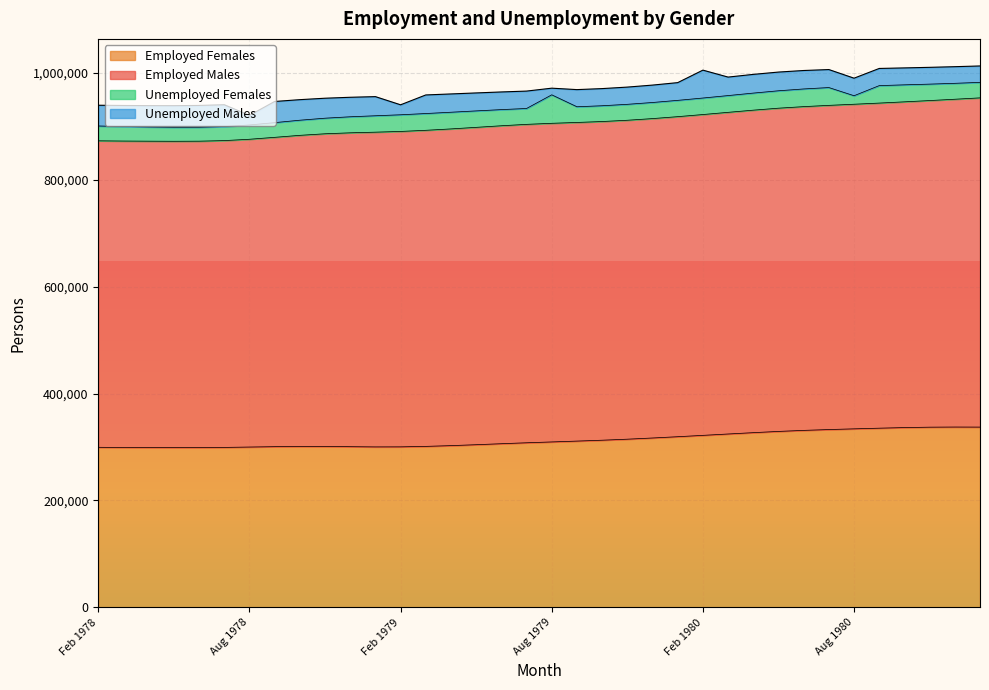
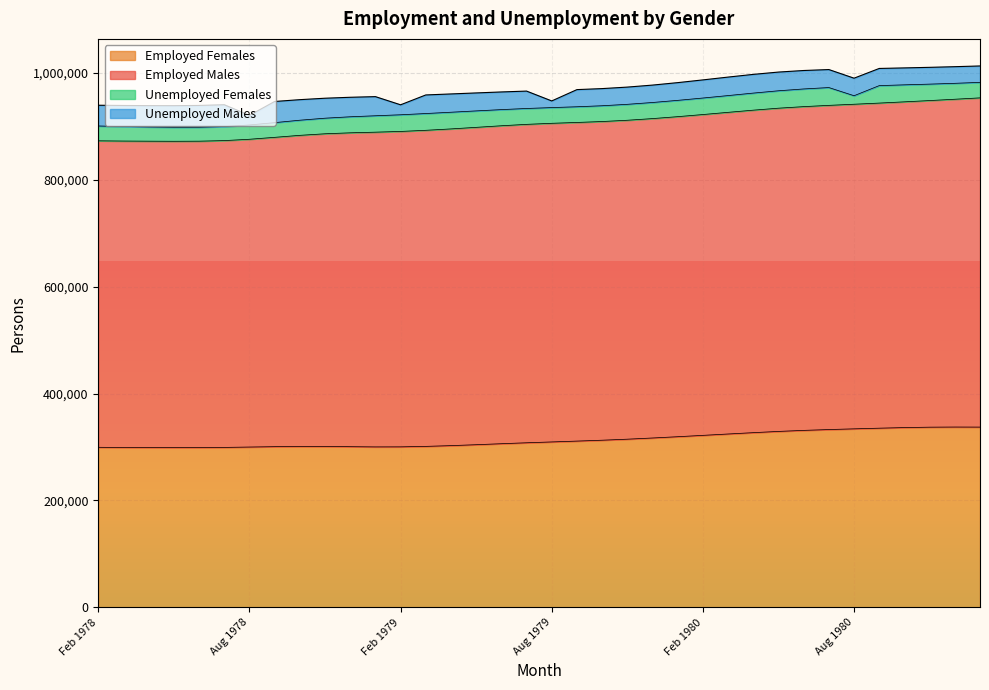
  {
    "Unemployed Females": {
      "Feb 1978": "30,000",
      "Feb 1979": "30,000",
-     "Aug 1979": "50,000",
+     "Aug 1979": "30,000",
      "Feb 1980": "30,000",
      "Aug 1980": "20,000"
    },
    "Unemployed Males": {
      "Feb 1978": "40,000",
      "Feb 1979": "20,000",
      "Aug 1979": "10,000",
-     "Feb 1980": "50,000",
+     "Feb 1980": "30,000",
      "Aug 1980": "30,000"
    }
  }
